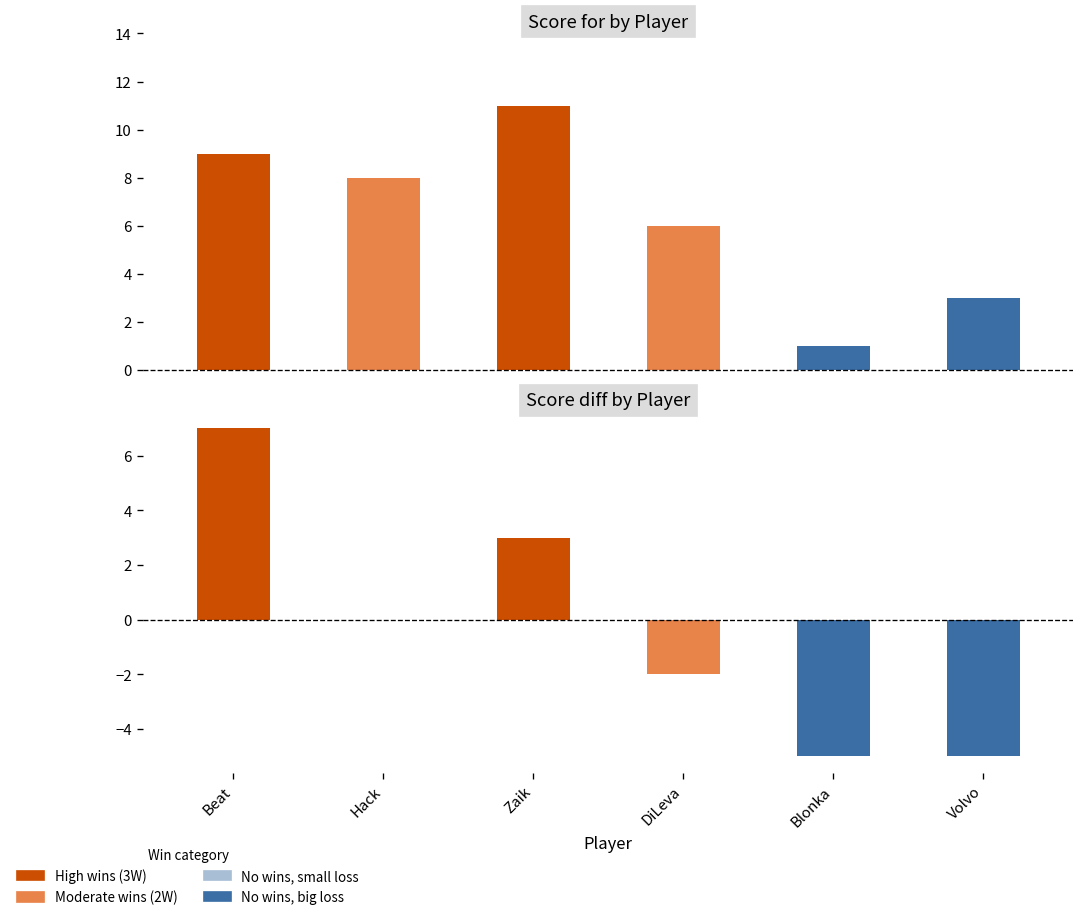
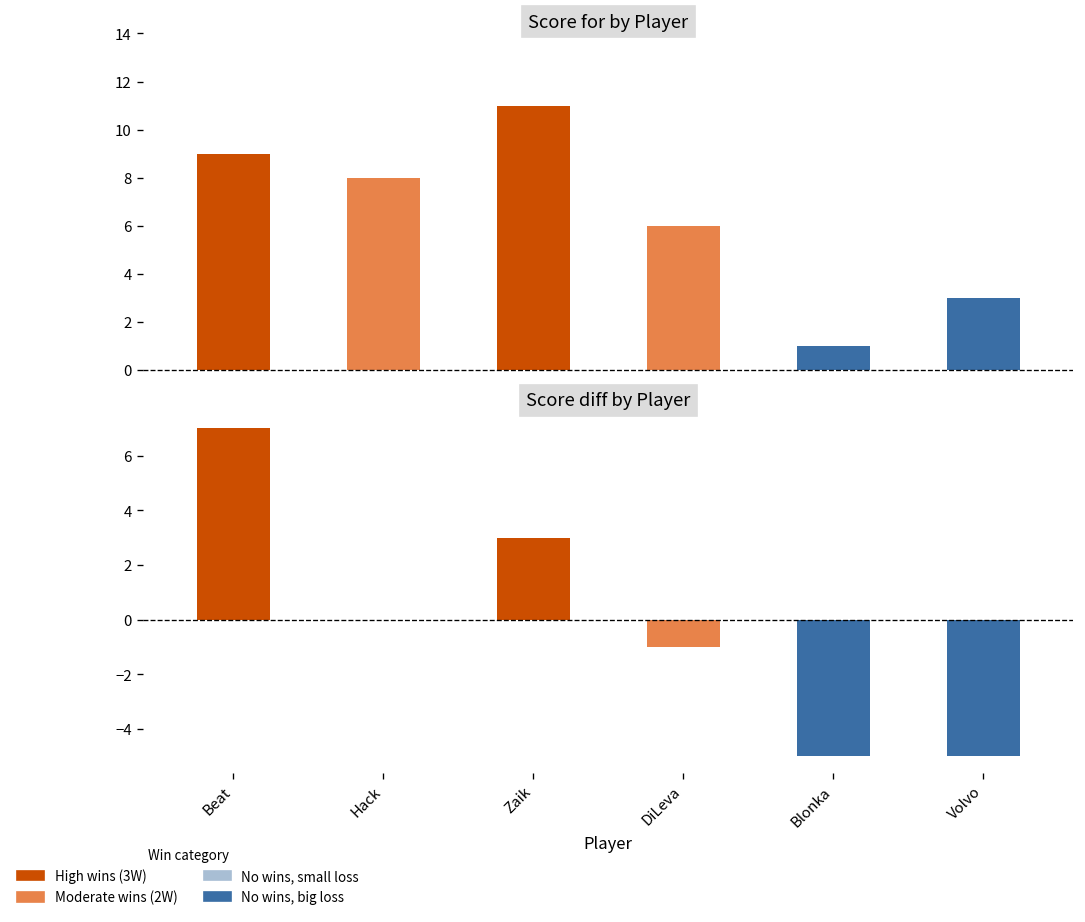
  {
    "Score diff by Player": {
      "Beat": 7,
      "Hack": 0,
      "Zaik": 3,
-     "DiLeva": -2,
+     "DiLeva": -1,
      "Blonka": -5,
      "Volvo": -5
    }
  }
